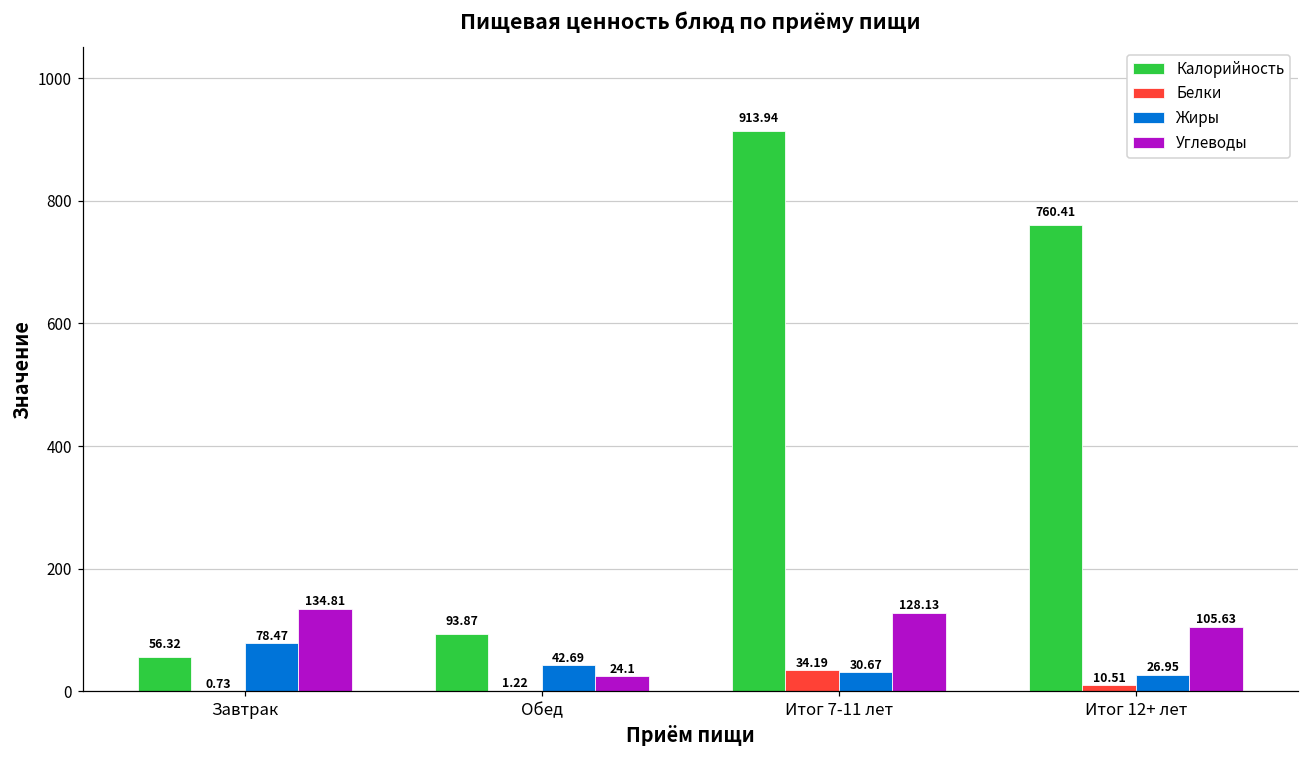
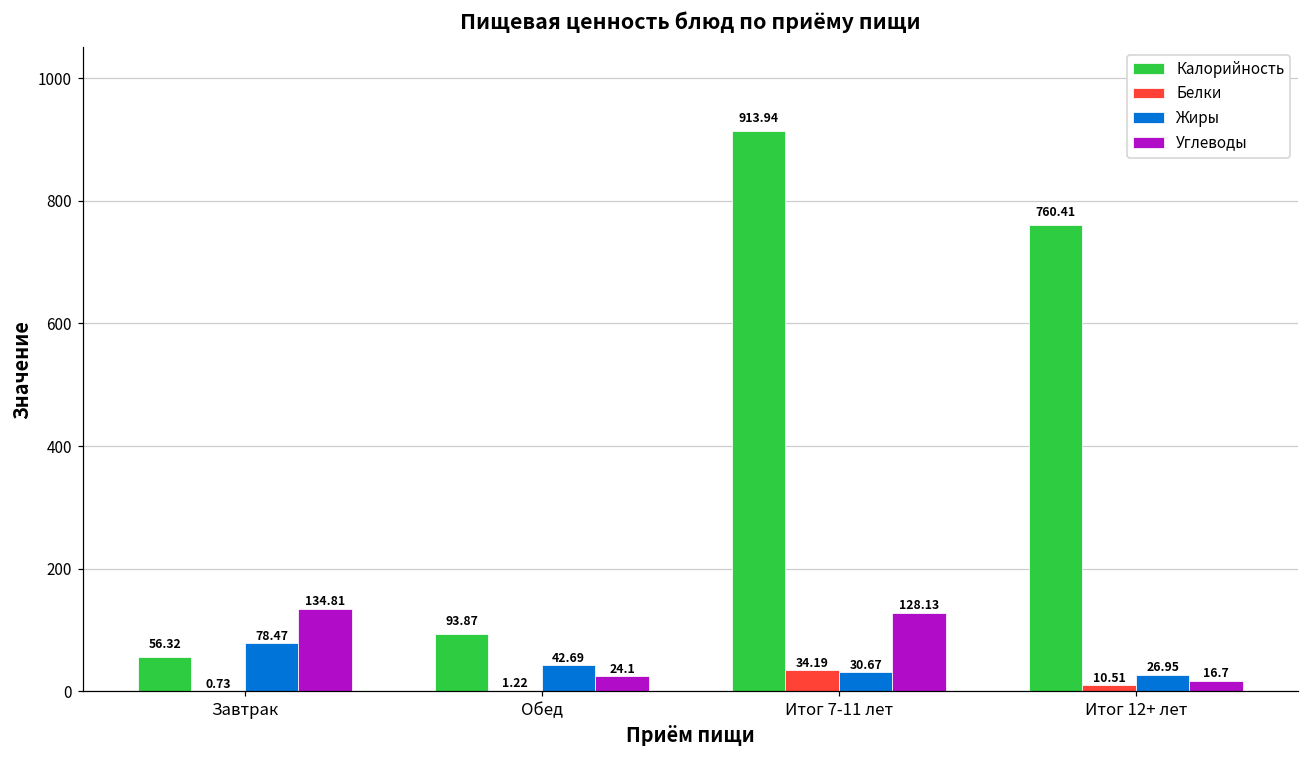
  {
    "Калорийность": {
      "Завтрак": 56.32,
      "Обед": 93.87,
      "Итог 7-11 лет": 913.94,
      "Итог 12+ лет": 760.41
    },
    "Белки": {
      "Завтрак": 0.73,
      "Обед": 1.22,
      "Итог 7-11 лет": 34.19,
      "Итог 12+ лет": 10.51
    },
    "Жиры": {
      "Завтрак": 78.47,
      "Обед": 42.69,
      "Итог 7-11 лет": 30.67,
      "Итог 12+ лет": 26.95
    },
    "Углеводы": {
      "Завтрак": 134.81,
      "Обед": 24.1,
      "Итог 7-11 лет": 128.13,
-     "Итог 12+ лет": 105.63
+     "Итог 12+ лет": 16.7
    }
  }
